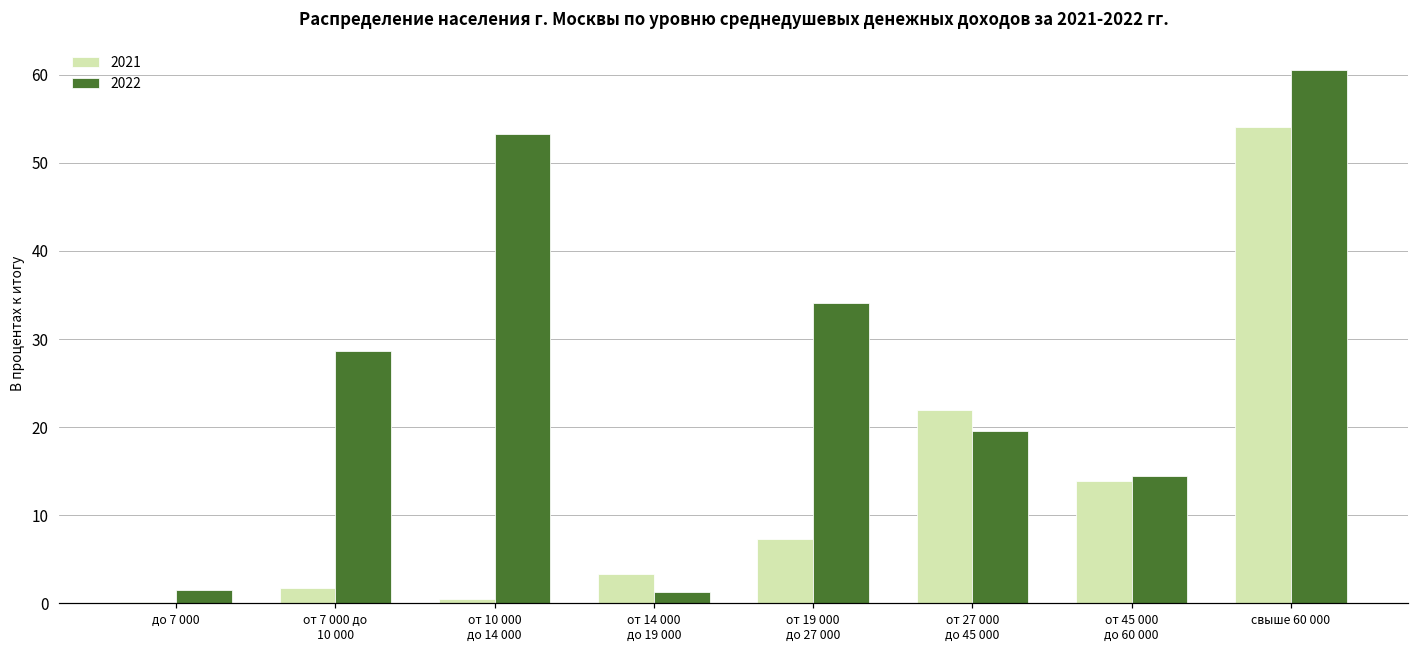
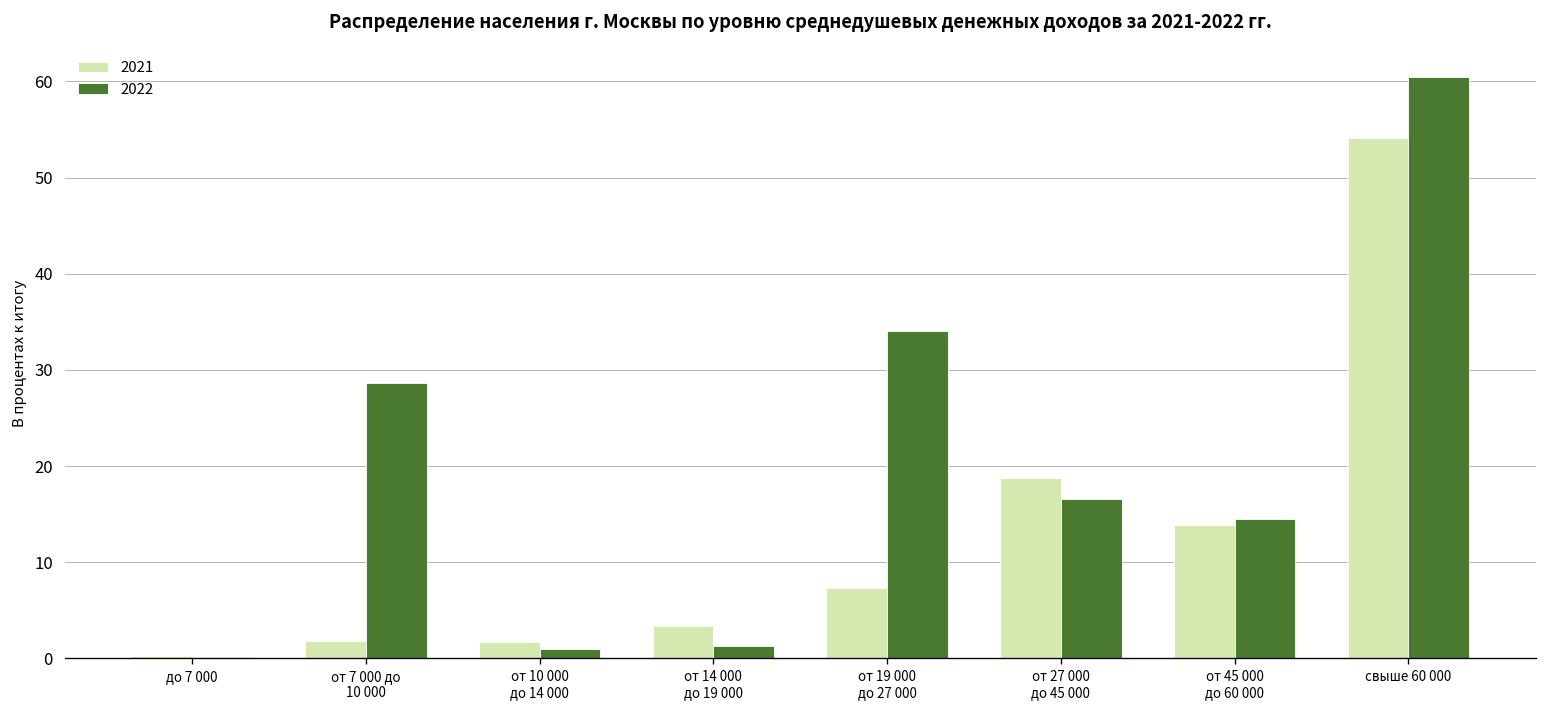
  {
    "2021": {
      "от 7 000 до 10 000": 2,
-     "от 10 000 до 14 000": 1,
+     "от 10 000 до 14 000": 2,
      "от 14 000 до 19 000": 3,
      "от 19 000 до 27 000": 7,
-     "от 27 000 до 45 000": 22,
+     "от 27 000 до 45 000": 19,
      "от 45 000 до 60 000": 14,
      "свыше 60 000": 54
    },
    "2022": {
-     "до 7 000": 2,
+     "до 7 000": 0,
      "от 7 000 до 10 000": 29,
-     "от 10 000 до 14 000": 53,
+     "от 10 000 до 14 000": 1,
      "от 14 000 до 19 000": 1,
      "от 19 000 до 27 000": 34,
-     "от 27 000 до 45 000": 20,
+     "от 27 000 до 45 000": 17,
      "от 45 000 до 60 000": 15,
      "свыше 60 000": 61
    }
  }
